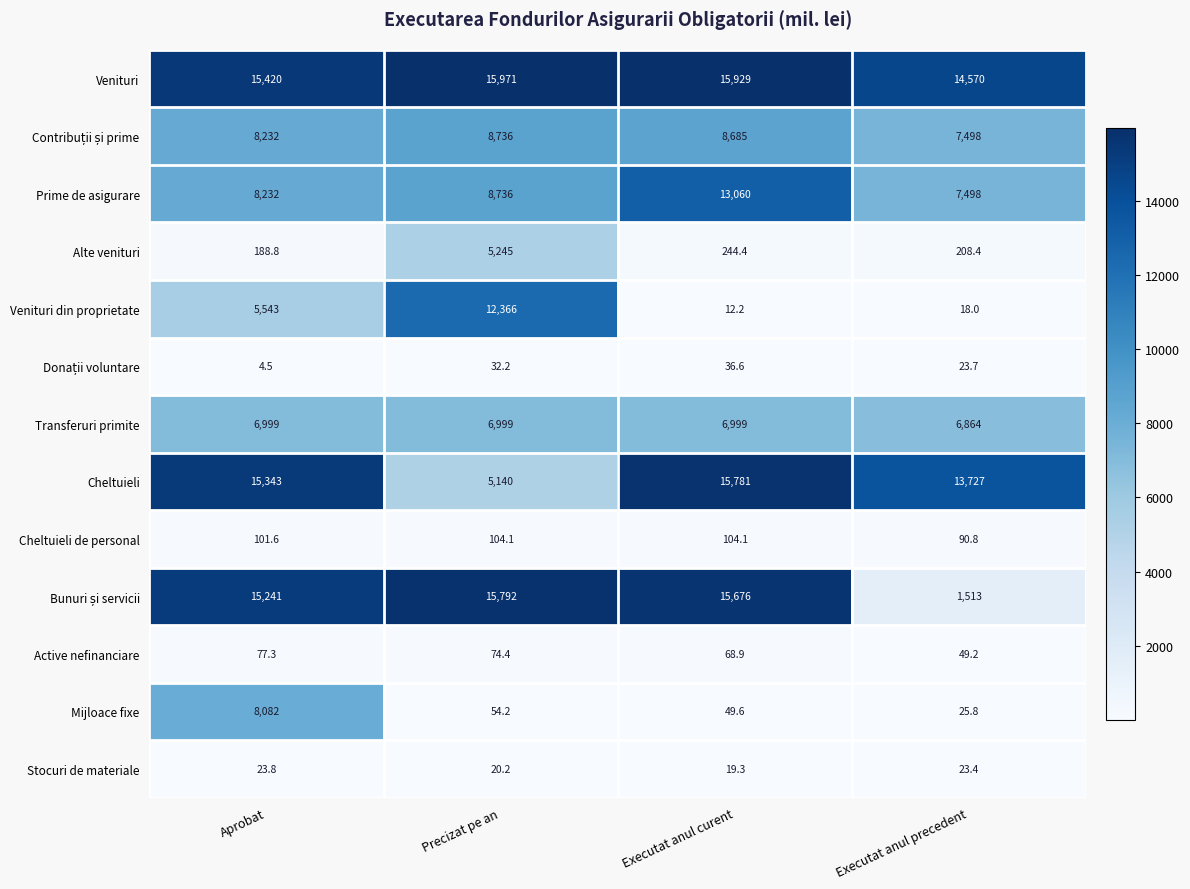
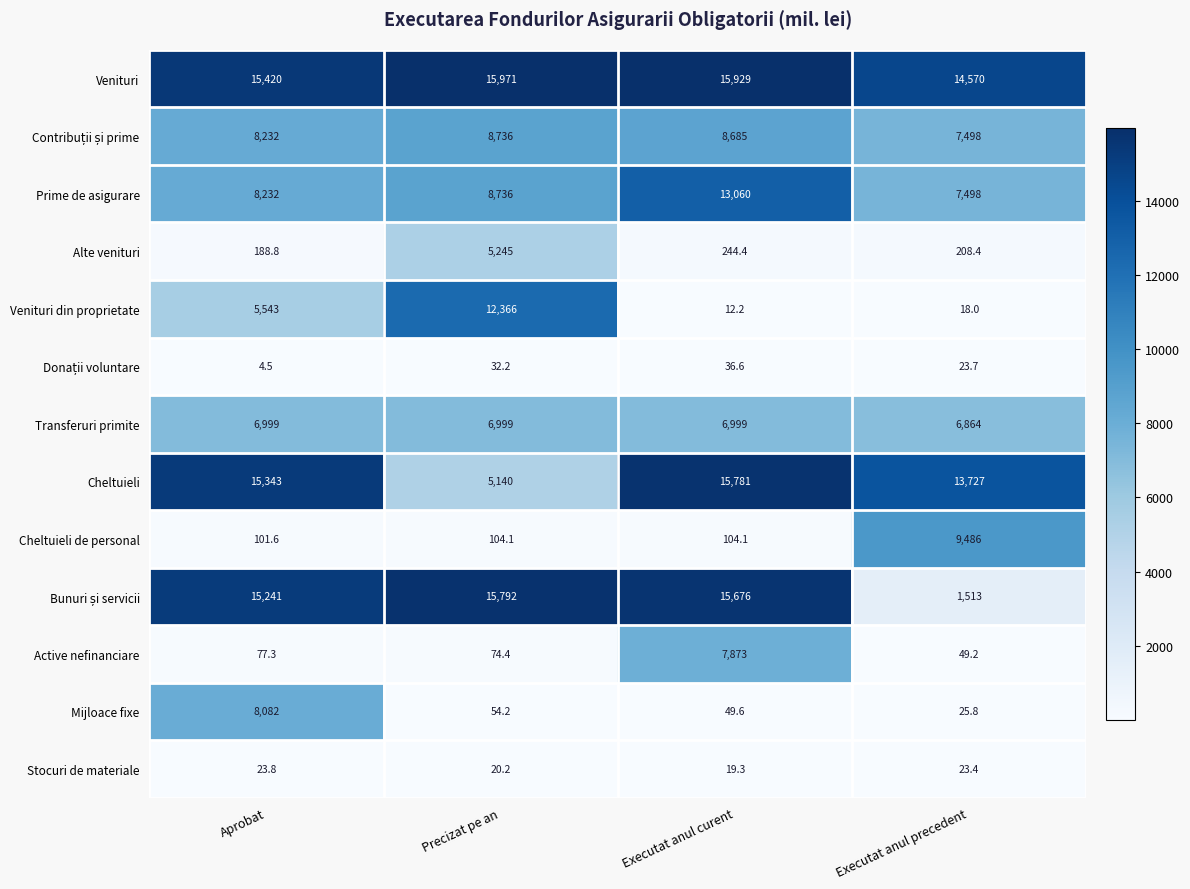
  {
    "Venituri": {
      "Aprobat": "15,420",
      "Precizat pe an": "15,971",
      "Executat anul curent": "15,929",
      "Executat anul precedent": "14,570"
    },
    "Contribuții și prime": {
      "Aprobat": "8,232",
      "Precizat pe an": "8,736",
      "Executat anul curent": "8,685",
      "Executat anul precedent": "7,498"
    },
    "Prime de asigurare": {
      "Aprobat": "8,232",
      "Precizat pe an": "8,736",
      "Executat anul curent": "13,060",
      "Executat anul precedent": "7,498"
    },
    "Alte venituri": {
      "Aprobat": "188.8",
      "Precizat pe an": "5,245",
      "Executat anul curent": "244.4",
      "Executat anul precedent": "208.4"
    },
    "Venituri din proprietate": {
      "Aprobat": "5,543",
      "Precizat pe an": "12,366",
      "Executat anul curent": "12.2",
      "Executat anul precedent": "18.0"
    },
    "Donații voluntare": {
      "Aprobat": "4.5",
      "Precizat pe an": "32.2",
      "Executat anul curent": "36.6",
      "Executat anul precedent": "23.7"
    },
    "Transferuri primite": {
      "Aprobat": "6,999",
      "Precizat pe an": "6,999",
      "Executat anul curent": "6,999",
      "Executat anul precedent": "6,864"
    },
    "Cheltuieli": {
      "Aprobat": "15,343",
      "Precizat pe an": "5,140",
      "Executat anul curent": "15,781",
      "Executat anul precedent": "13,727"
    },
    "Cheltuieli de personal": {
      "Aprobat": "101.6",
      "Precizat pe an": "104.1",
      "Executat anul curent": "104.1",
-     "Executat anul precedent": "90.8"
+     "Executat anul precedent": "9,486"
    },
    "Bunuri și servicii": {
      "Aprobat": "15,241",
      "Precizat pe an": "15,792",
      "Executat anul curent": "15,676",
      "Executat anul precedent": "1,513"
    },
    "Active nefinanciare": {
      "Aprobat": "77.3",
      "Precizat pe an": "74.4",
-     "Executat anul curent": "68.9",
+     "Executat anul curent": "7,873",
      "Executat anul precedent": "49.2"
    },
    "Mijloace fixe": {
      "Aprobat": "8,082",
      "Precizat pe an": "54.2",
      "Executat anul curent": "49.6",
      "Executat anul precedent": "25.8"
    },
    "Stocuri de materiale": {
      "Aprobat": "23.8",
      "Precizat pe an": "20.2",
      "Executat anul curent": "19.3",
      "Executat anul precedent": "23.4"
    }
  }
